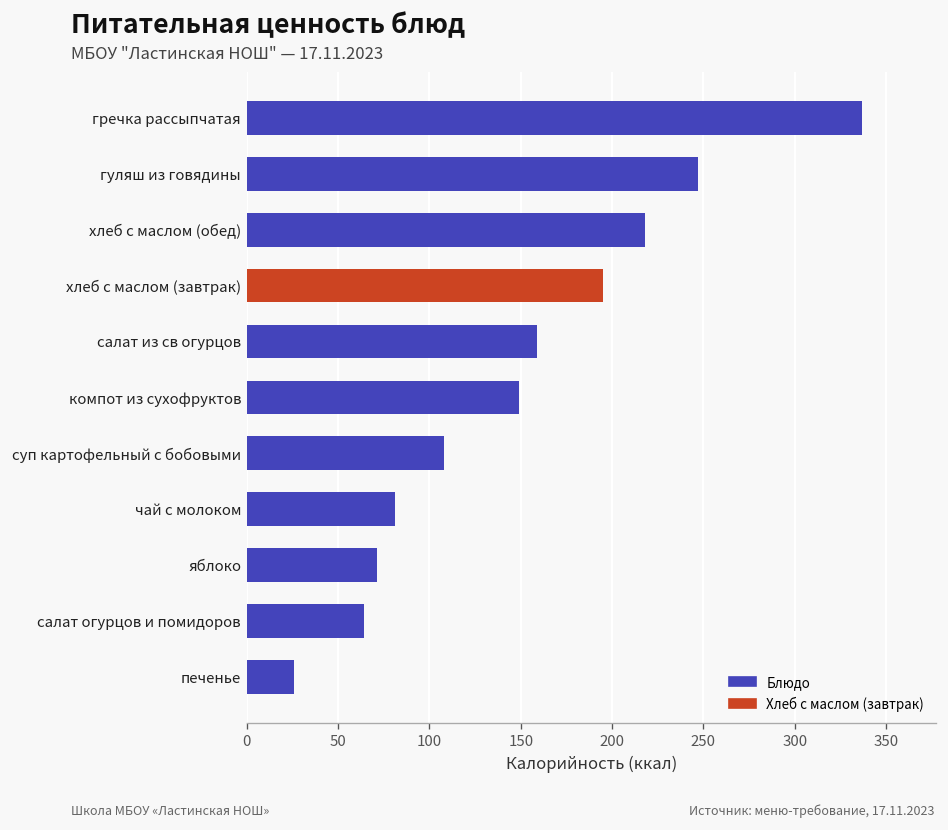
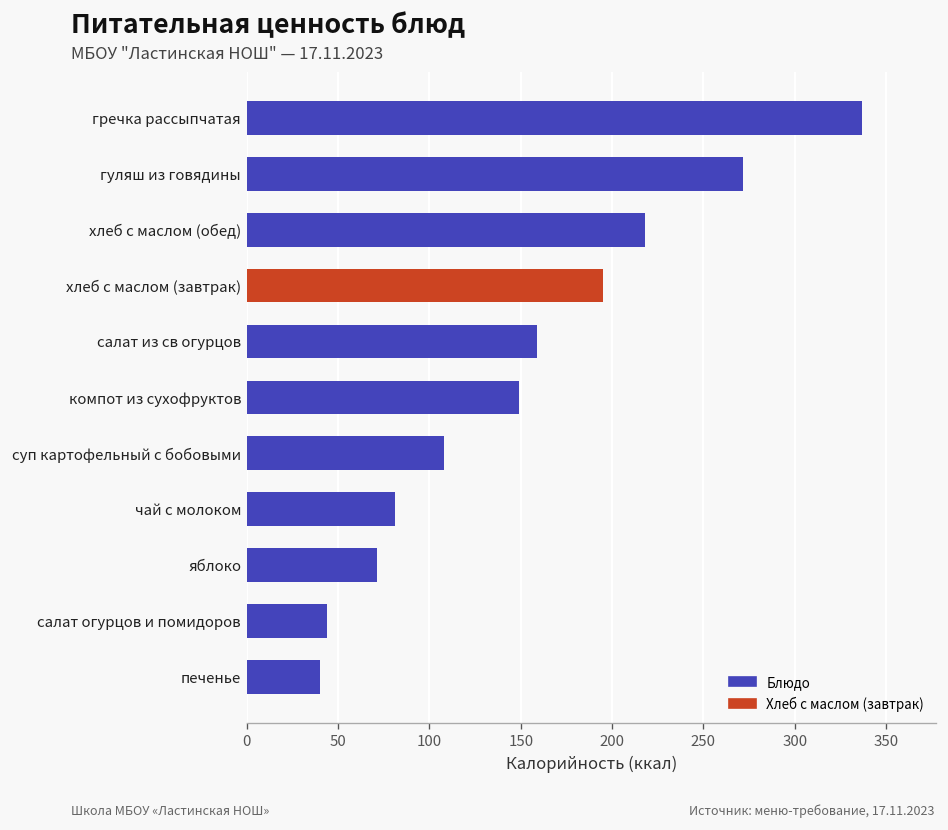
  {
    "гречка рассыпчатая": 337,
-   "гуляш из говядины": 247,
+   "гуляш из говядины": 272,
    "хлеб с маслом (обед)": 218,
    "хлеб с маслом (завтрак)": 195,
    "салат из св огурцов": 159,
    "компот из сухофруктов": 149,
    "суп картофельный с бобовыми": 108,
    "чай с молоком": 81,
    "яблоко": 71,
-   "салат огурцов и помидоров": 64,
-   "печенье": 26
+   "салат огурцов и помидоров": 44,
+   "печенье": 40
  }
